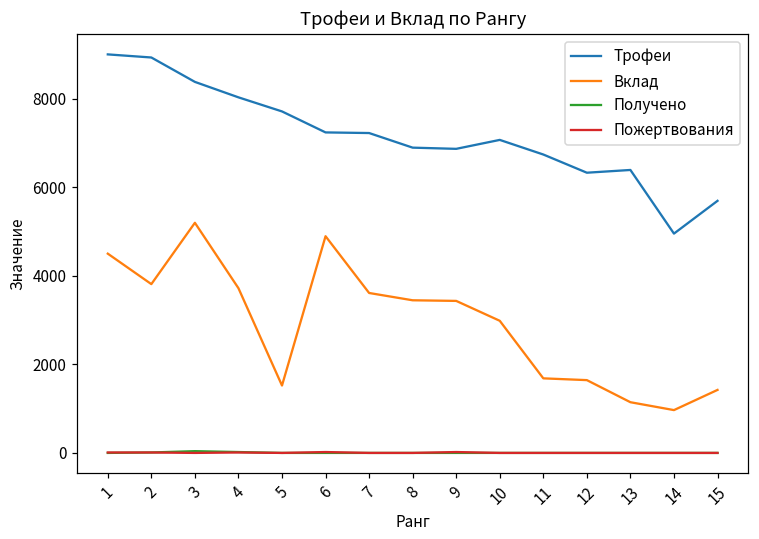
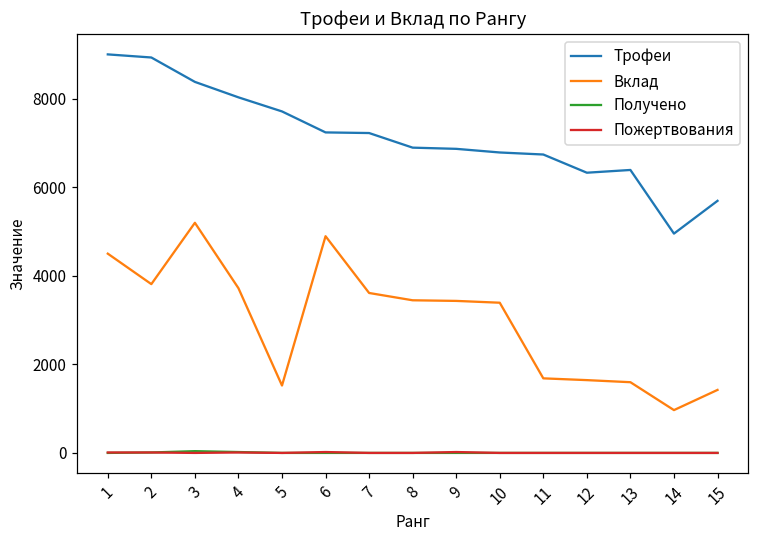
  {
    "Трофеи": {
      "1": 9000,
      "2": 8900,
      "3": 8400,
      "4": 8000,
      "5": 7700,
      "6": 7200,
      "7": 7200,
      "8": 6900,
      "9": 6900,
-     "10": 7100,
+     "10": 6800,
      "11": 6700,
      "12": 6300,
      "13": 6400,
      "14": 5000,
      "15": 5700
    },
    "Вклад": {
      "1": 4500,
      "2": 3800,
      "3": 5200,
      "4": 3700,
      "5": 1500,
      "6": 4900,
      "7": 3600,
      "8": 3400,
      "9": 3400,
-     "10": 3000,
+     "10": 3400,
      "11": 1700,
      "12": 1600,
-     "13": 1100,
+     "13": 1600,
      "14": 1000,
      "15": 1400
    }
  }
